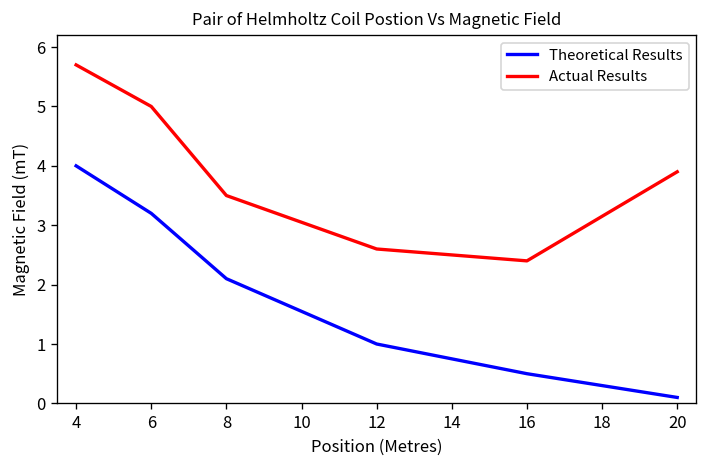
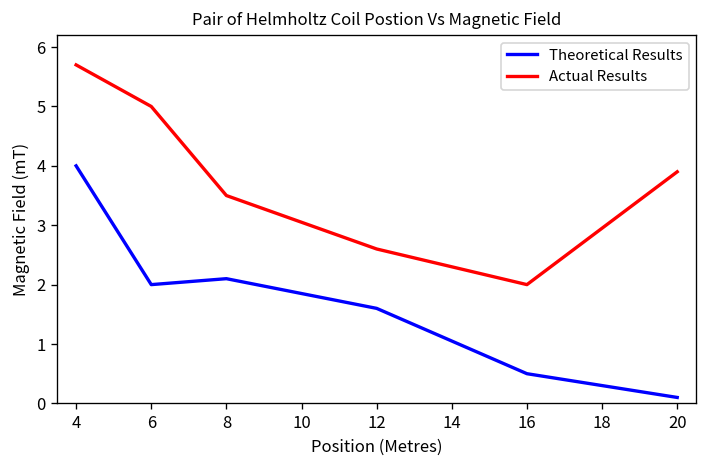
  {
    "Theoretical Results": {
      "4": 4.0,
-     "6": 3.2,
+     "6": 2.0,
      "8": 2.1,
-     "12": 1.0,
+     "12": 1.6,
      "16": 0.5,
      "20": 0.1
    },
    "Actual Results": {
      "4": 5.7,
      "6": 5.0,
      "8": 3.5,
      "12": 2.6,
-     "16": 2.4,
+     "16": 2.0,
      "20": 3.9
    }
  }
